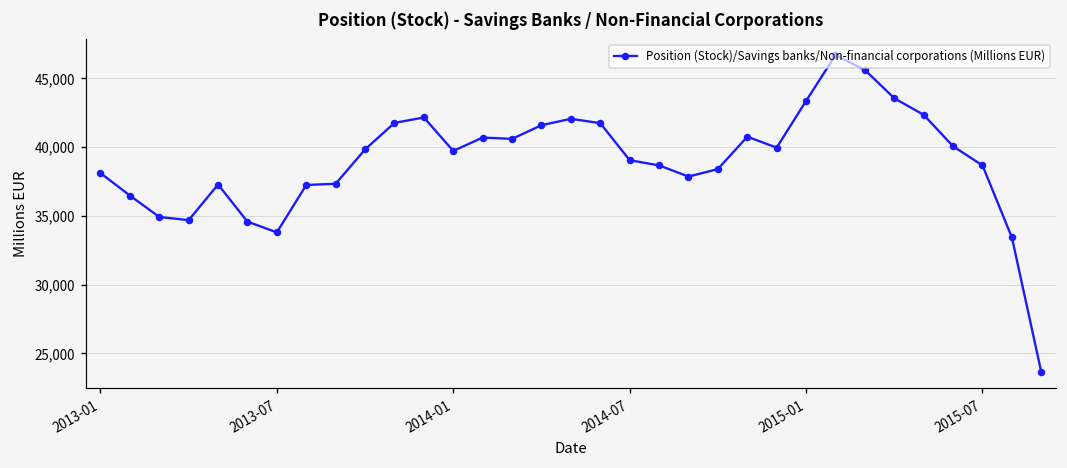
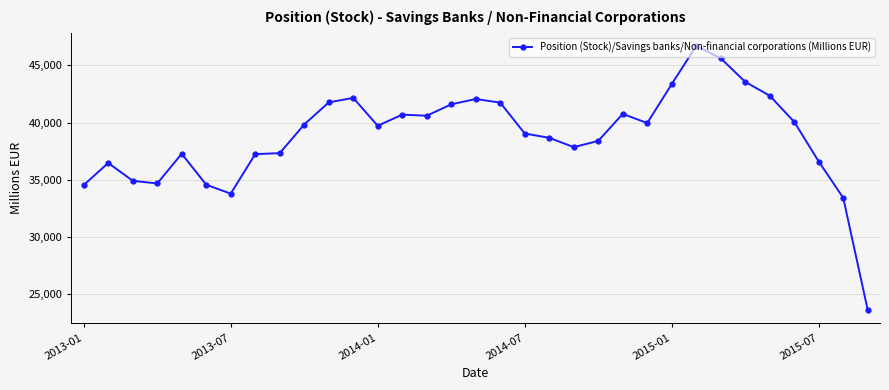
  {
-   "2013-01": "38,100",
+   "2013-01": "34,500",
    "2013-07": "33,800",
    "2014-01": "39,700",
    "2014-07": "39,100",
    "2015-01": "43,400",
-   "2015-07": "38,700"
+   "2015-07": "36,600"
  }
